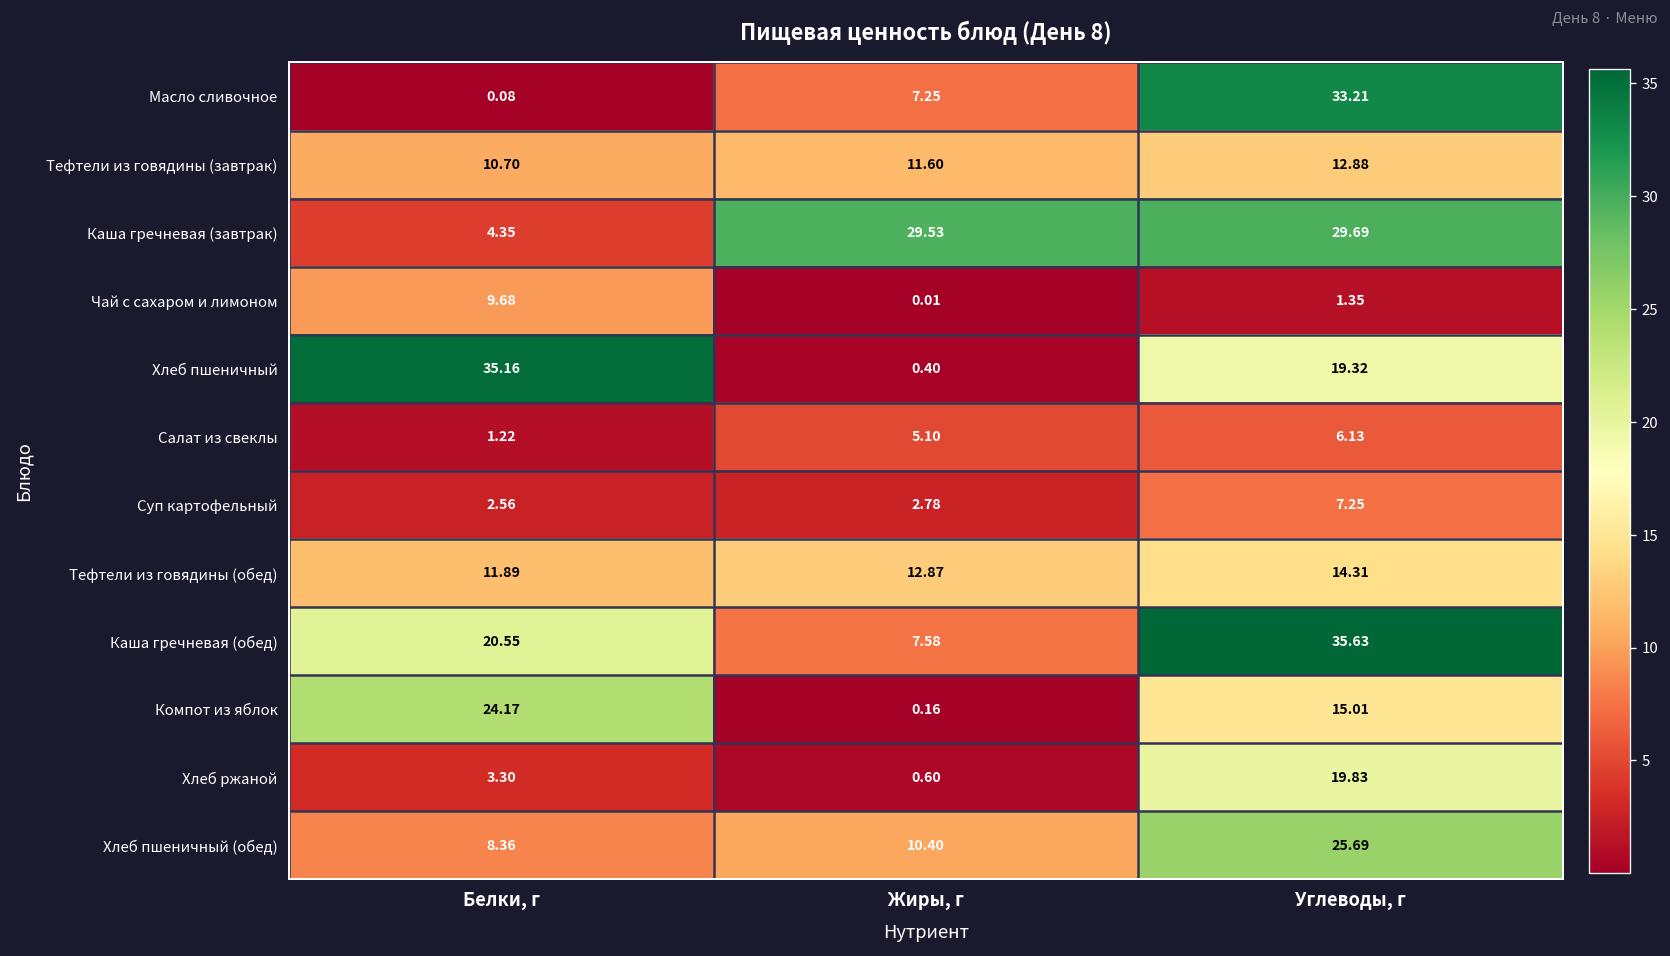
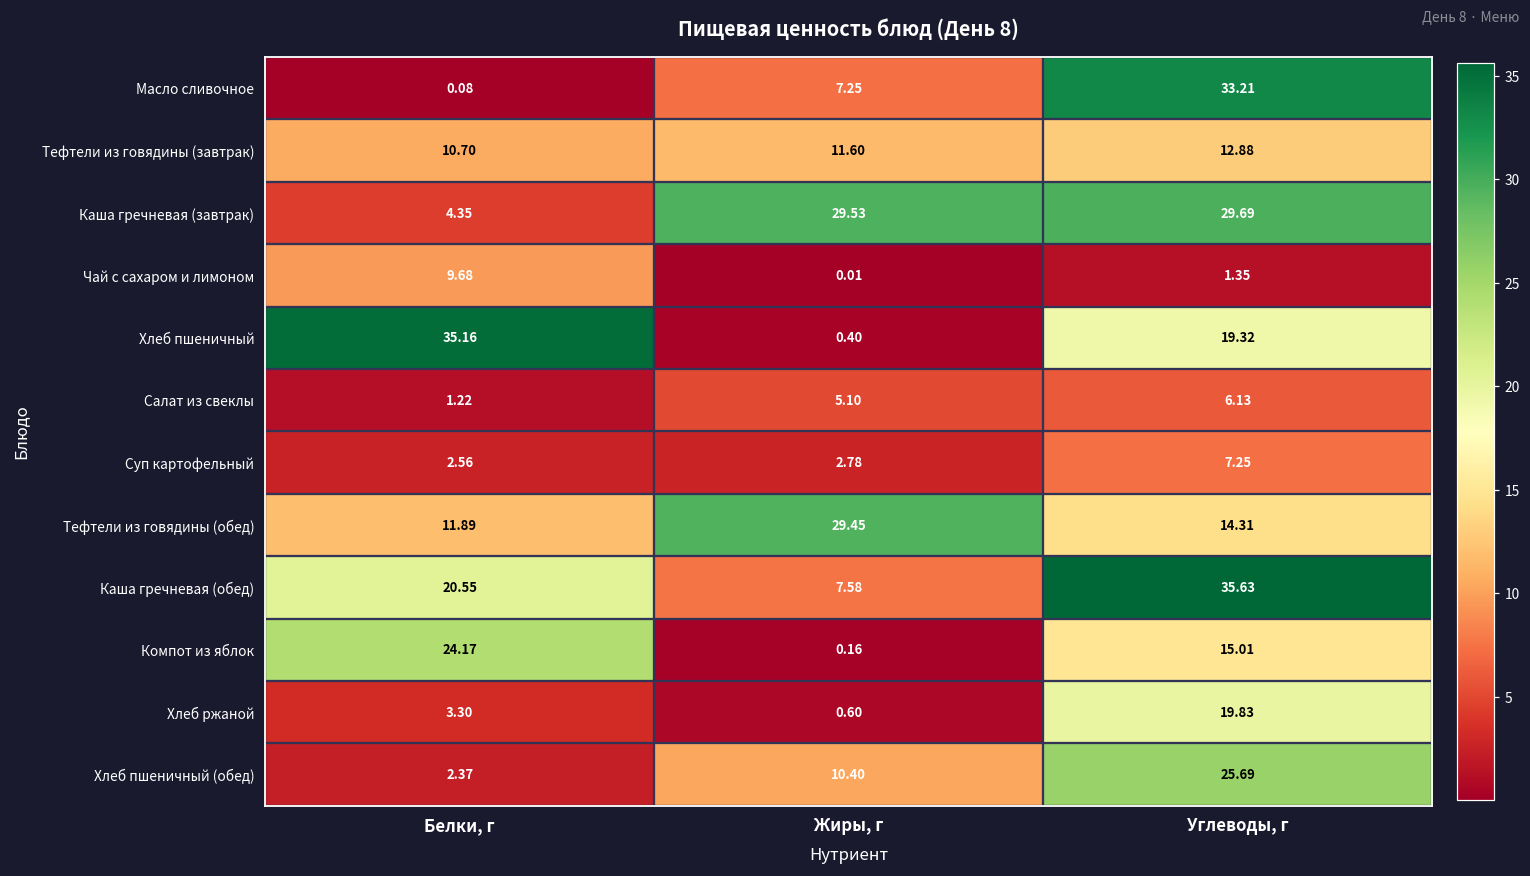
  {
    "Масло сливочное": {
      "Белки, г": 0.08,
      "Жиры, г": 7.25,
      "Углеводы, г": 33.21
    },
    "Тефтели из говядины (завтрак)": {
      "Белки, г": 10.70,
      "Жиры, г": 11.60,
      "Углеводы, г": 12.88
    },
    "Каша гречневая (завтрак)": {
      "Белки, г": 4.35,
      "Жиры, г": 29.53,
      "Углеводы, г": 29.69
    },
    "Чай с сахаром и лимоном": {
      "Белки, г": 9.68,
      "Жиры, г": 0.01,
      "Углеводы, г": 1.35
    },
    "Хлеб пшеничный": {
      "Белки, г": 35.16,
      "Жиры, г": 0.40,
      "Углеводы, г": 19.32
    },
    "Салат из свеклы": {
      "Белки, г": 1.22,
      "Жиры, г": 5.10,
      "Углеводы, г": 6.13
    },
    "Суп картофельный": {
      "Белки, г": 2.56,
      "Жиры, г": 2.78,
      "Углеводы, г": 7.25
    },
    "Тефтели из говядины (обед)": {
      "Белки, г": 11.89,
-     "Жиры, г": 12.87,
+     "Жиры, г": 29.45,
      "Углеводы, г": 14.31
    },
    "Каша гречневая (обед)": {
      "Белки, г": 20.55,
      "Жиры, г": 7.58,
      "Углеводы, г": 35.63
    },
    "Компот из яблок": {
      "Белки, г": 24.17,
      "Жиры, г": 0.16,
      "Углеводы, г": 15.01
    },
    "Хлеб ржаной": {
      "Белки, г": 3.30,
      "Жиры, г": 0.60,
      "Углеводы, г": 19.83
    },
    "Хлеб пшеничный (обед)": {
-     "Белки, г": 8.36,
+     "Белки, г": 2.37,
      "Жиры, г": 10.40,
      "Углеводы, г": 25.69
    }
  }
